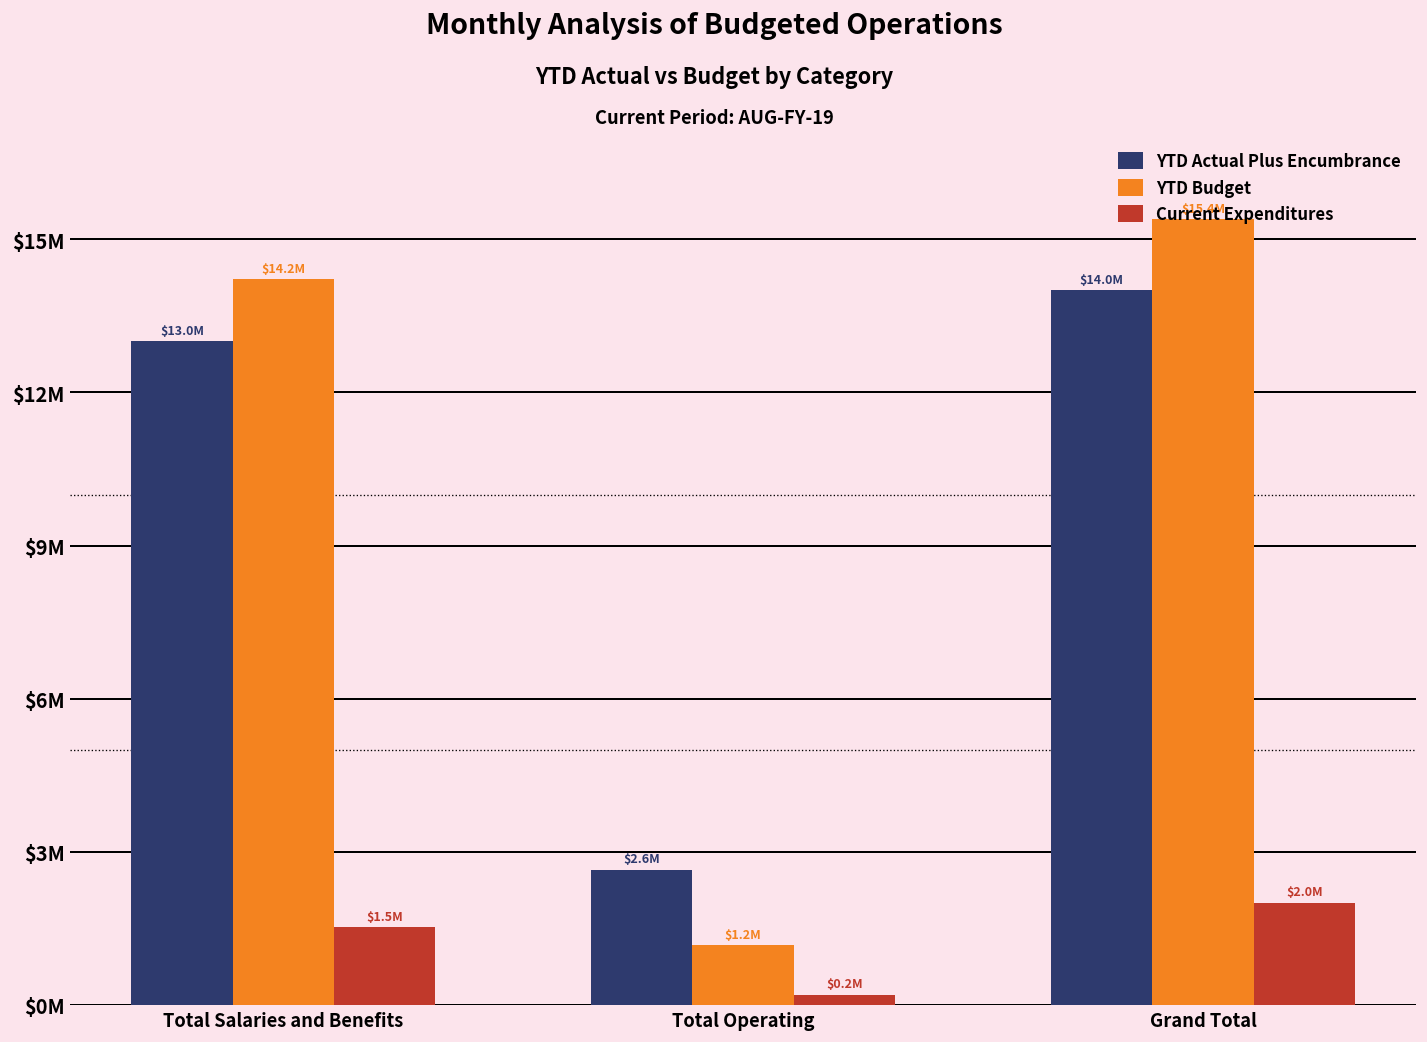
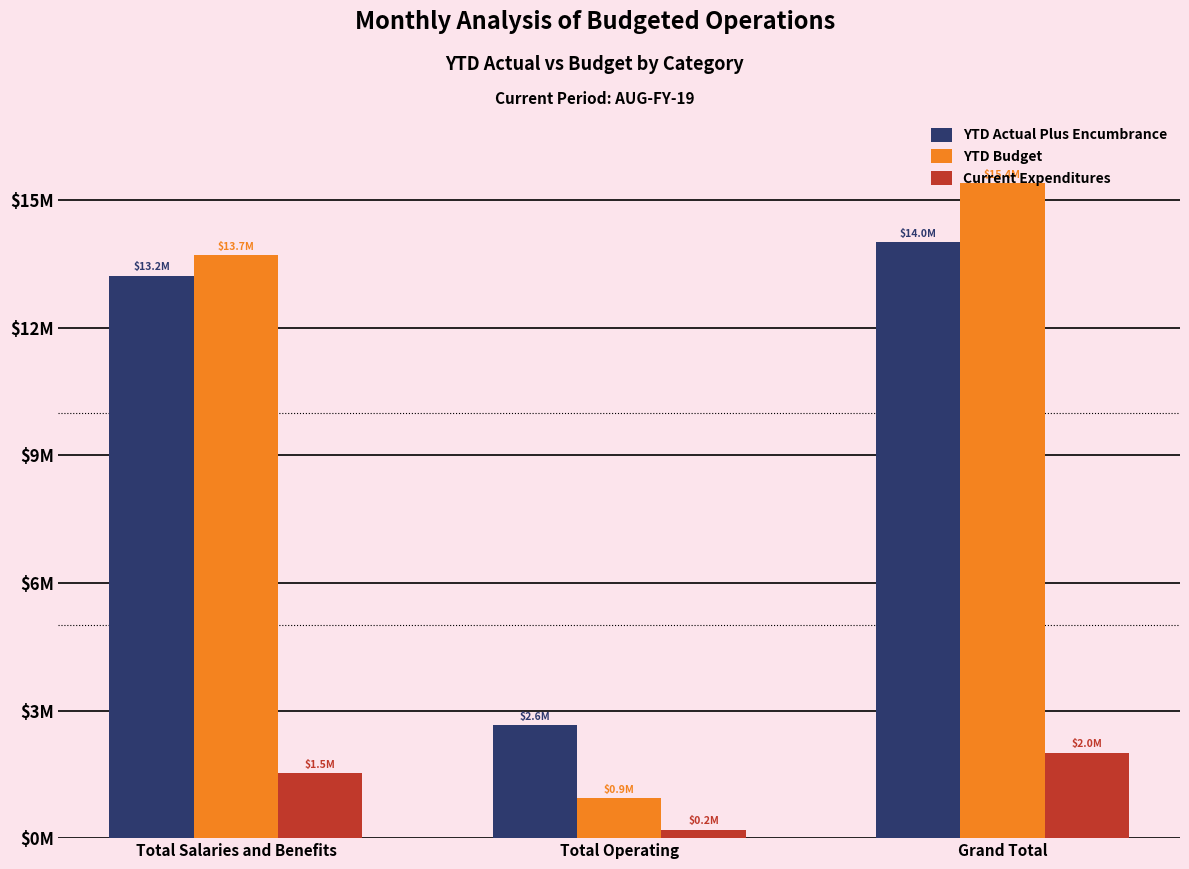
  {
    "YTD Actual Plus Encumbrance": {
-     "Total Salaries and Benefits": "$13.0M",
+     "Total Salaries and Benefits": "$13.2M",
      "Total Operating": "$2.6M",
      "Grand Total": "$14.0M"
    },
    "YTD Budget": {
-     "Total Salaries and Benefits": "$14.2M",
-     "Total Operating": "$1.2M",
+     "Total Salaries and Benefits": "$13.7M",
+     "Total Operating": "$0.9M",
      "Grand Total": "$15.4M"
    },
    "Current Expenditures": {
      "Total Salaries and Benefits": "$1.5M",
      "Total Operating": "$0.2M",
      "Grand Total": "$2.0M"
    }
  }
